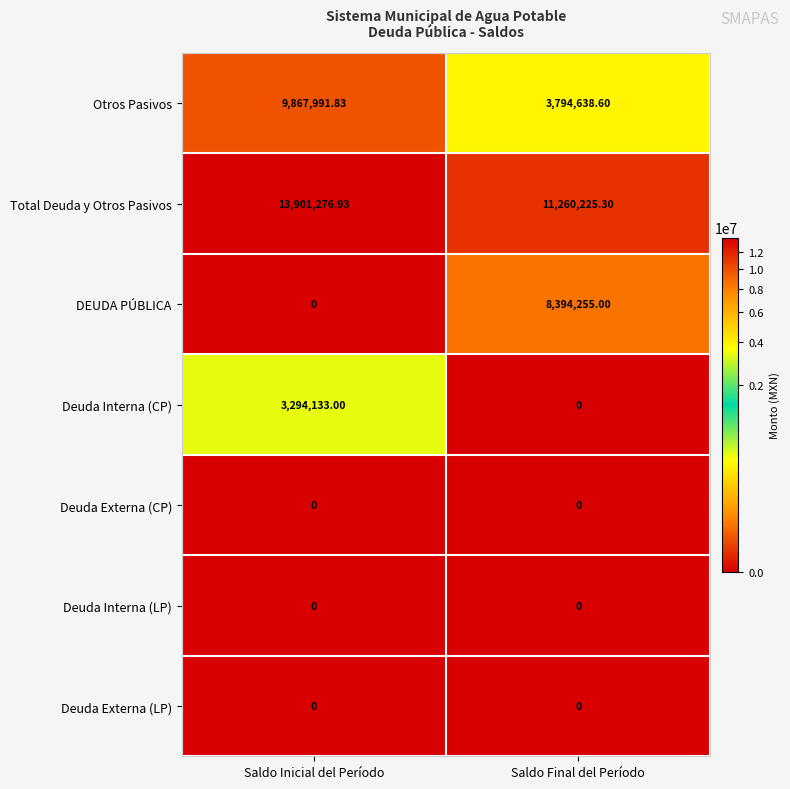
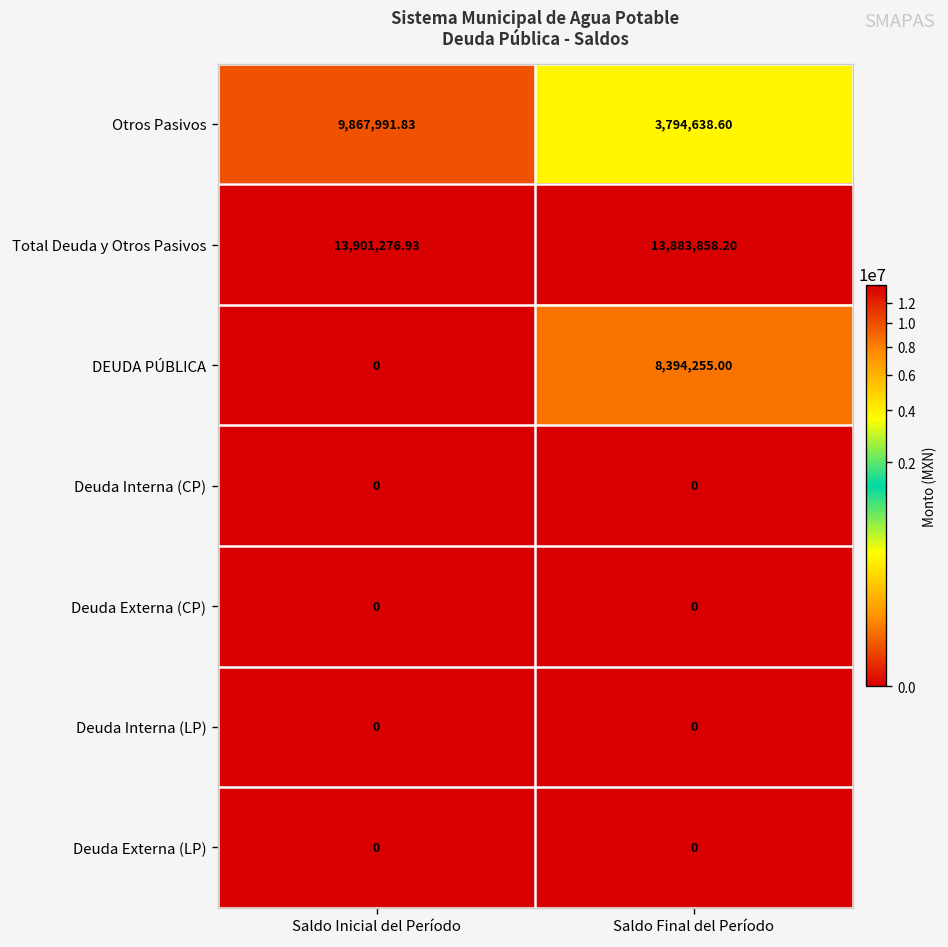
  {
    "Otros Pasivos": {
      "Saldo Inicial del Período": "9,867,991.83",
      "Saldo Final del Período": "3,794,638.60"
    },
    "Total Deuda y Otros Pasivos": {
      "Saldo Inicial del Período": "13,901,276.93",
-     "Saldo Final del Período": "11,260,225.30"
+     "Saldo Final del Período": "13,883,858.20"
    },
    "DEUDA PÚBLICA": {
      "Saldo Inicial del Período": "0",
      "Saldo Final del Período": "8,394,255.00"
    },
    "Deuda Interna (CP)": {
-     "Saldo Inicial del Período": "3,294,133.00",
+     "Saldo Inicial del Período": "0",
      "Saldo Final del Período": "0"
    },
    "Deuda Externa (CP)": {
      "Saldo Inicial del Período": "0",
      "Saldo Final del Período": "0"
    },
    "Deuda Interna (LP)": {
      "Saldo Inicial del Período": "0",
      "Saldo Final del Período": "0"
    },
    "Deuda Externa (LP)": {
      "Saldo Inicial del Período": "0",
      "Saldo Final del Período": "0"
    }
  }
